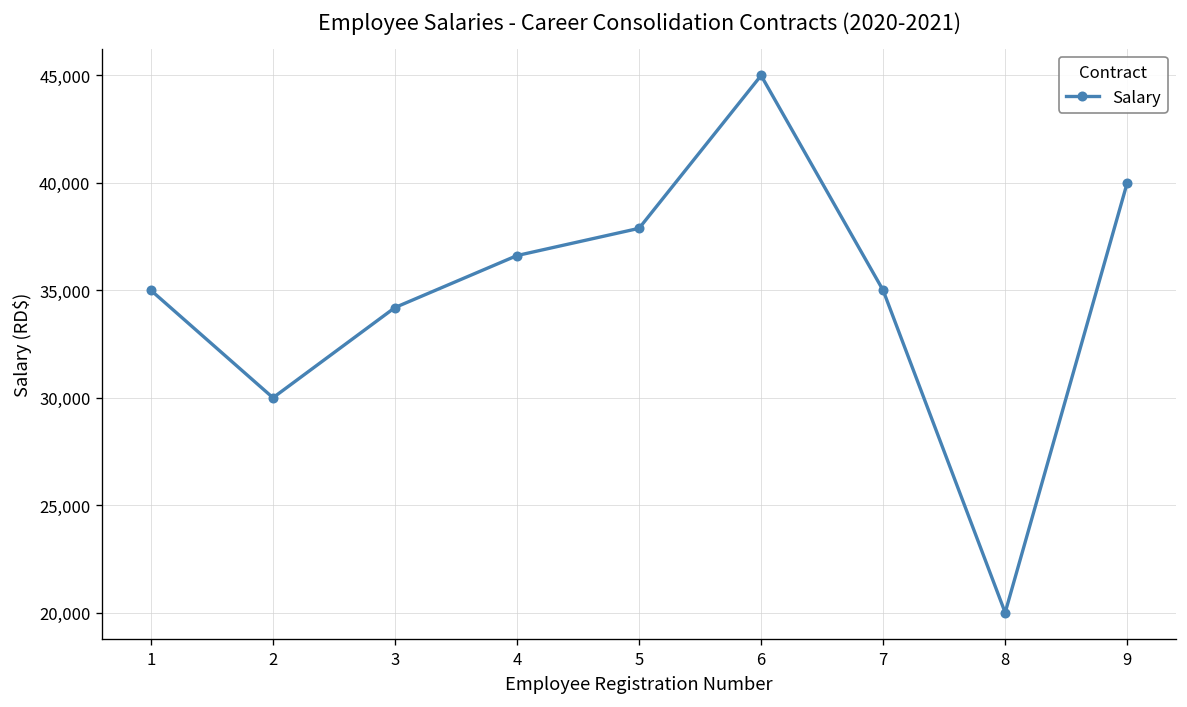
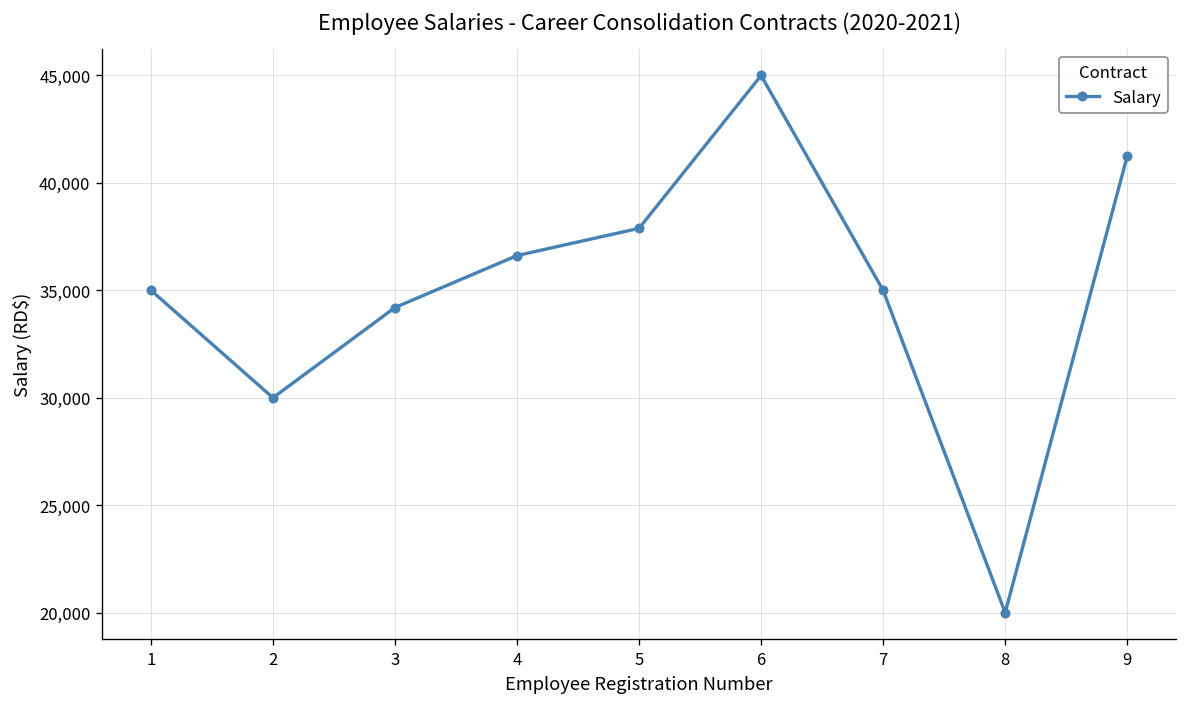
  {
    "1": "35,000",
    "2": "30,000",
    "3": "34,200",
    "4": "36,600",
    "5": "37,900",
    "6": "45,000",
    "7": "35,000",
    "8": "20,000",
-   "9": "40,000"
+   "9": "41,200"
  }
